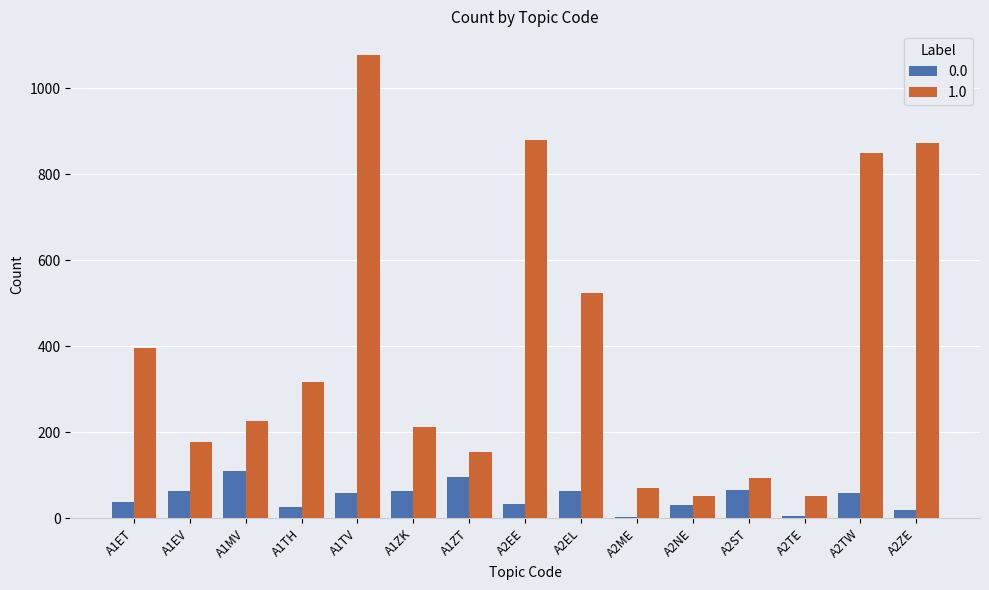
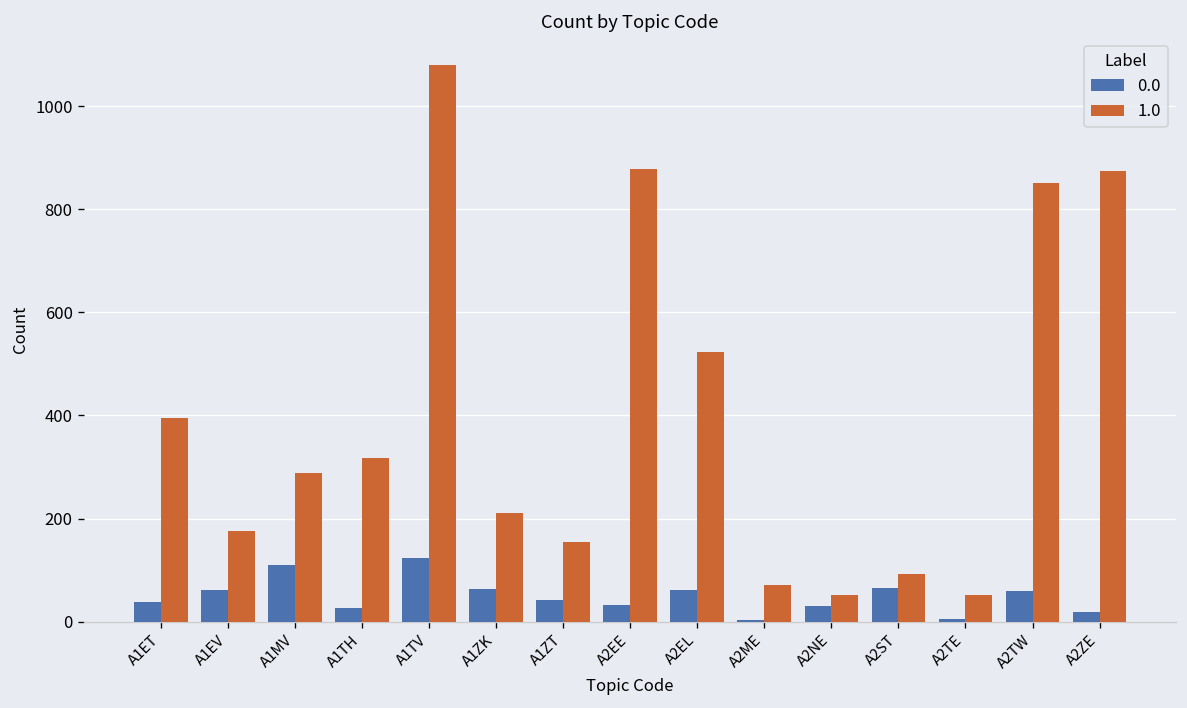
  {
    "0.0": {
      "A1ET": 40,
      "A1EV": 60,
      "A1MV": 110,
      "A1TH": 30,
-     "A1TV": 60,
+     "A1TV": 120,
      "A1ZK": 60,
-     "A1ZT": 100,
+     "A1ZT": 40,
      "A2EE": 30,
      "A2EL": 60,
      "A2NE": 30,
      "A2ST": 70,
      "A2TW": 60,
      "A2ZE": 20
    },
    "1.0": {
      "A1ET": 400,
      "A1EV": 180,
-     "A1MV": 230,
+     "A1MV": 290,
      "A1TH": 320,
      "A1TV": 1080,
      "A1ZK": 210,
      "A1ZT": 160,
      "A2EE": 880,
      "A2EL": 520,
      "A2ME": 70,
      "A2NE": 50,
      "A2ST": 90,
      "A2TE": 50,
      "A2TW": 850,
      "A2ZE": 870
    }
  }
